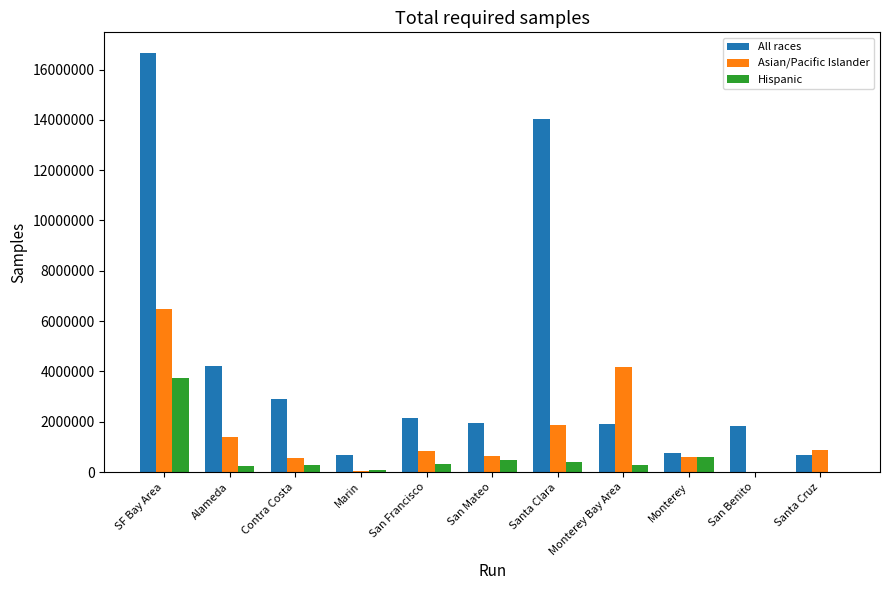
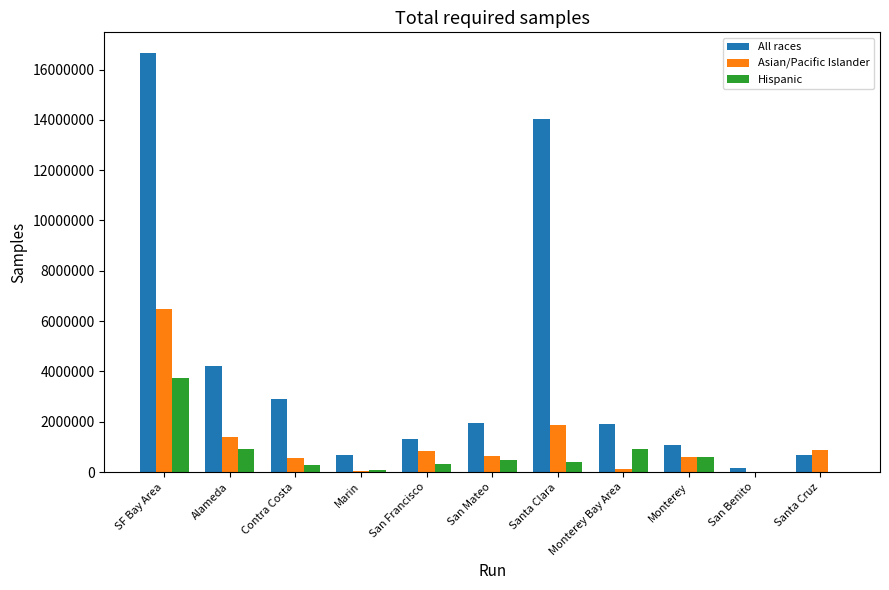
  {
    "All races": {
      "SF Bay Area": 16600000,
      "Alameda": 4200000,
      "Contra Costa": 2900000,
      "Marin": 700000,
-     "San Francisco": 2100000,
+     "San Francisco": 1300000,
      "San Mateo": 1900000,
      "Santa Clara": 14000000,
      "Monterey Bay Area": 1900000,
-     "Monterey": 700000,
-     "San Benito": 1800000,
+     "Monterey": 1100000,
+     "San Benito": 200000,
      "Santa Cruz": 700000
    },
    "Asian/Pacific Islander": {
      "SF Bay Area": 6500000,
      "Alameda": 1400000,
      "Contra Costa": 600000,
      "San Francisco": 900000,
      "San Mateo": 600000,
      "Santa Clara": 1900000,
-     "Monterey Bay Area": 4200000,
+     "Monterey Bay Area": 100000,
      "Monterey": 600000,
      "Santa Cruz": 900000
    },
    "Hispanic": {
      "SF Bay Area": 3700000,
-     "Alameda": 300000,
+     "Alameda": 900000,
      "Contra Costa": 300000,
      "Marin": 100000,
      "San Francisco": 300000,
      "San Mateo": 500000,
      "Santa Clara": 400000,
-     "Monterey Bay Area": 300000,
+     "Monterey Bay Area": 900000,
      "Monterey": 600000,
      "San Benito": 0,
      "Santa Cruz": 0
    }
  }
